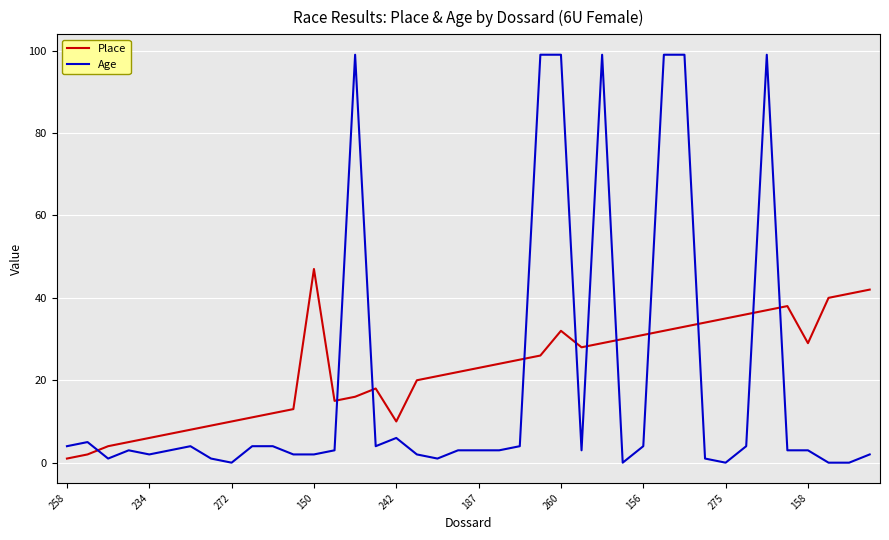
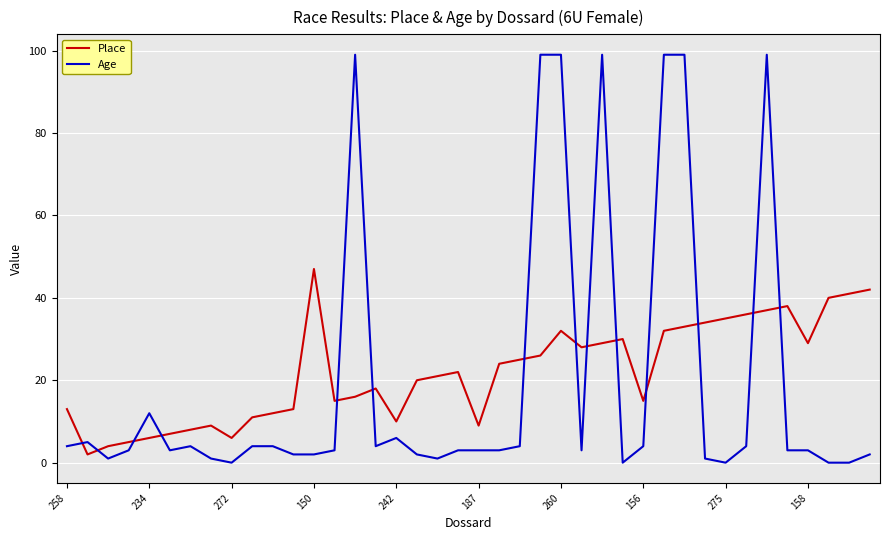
  {
    "Place": {
-     "258": 1,
+     "258": 13,
      "234": 6,
-     "272": 10,
+     "272": 6,
      "150": 47,
      "242": 10,
-     "187": 23,
+     "187": 9,
      "260": 32,
-     "156": 31,
+     "156": 15,
      "275": 35,
      "158": 29
    },
    "Age": {
      "258": 4,
-     "234": 2,
+     "234": 12,
      "272": 0,
      "150": 2,
      "242": 6,
      "187": 3,
      "260": 99,
      "156": 4,
      "275": 0,
      "158": 3
    }
  }
